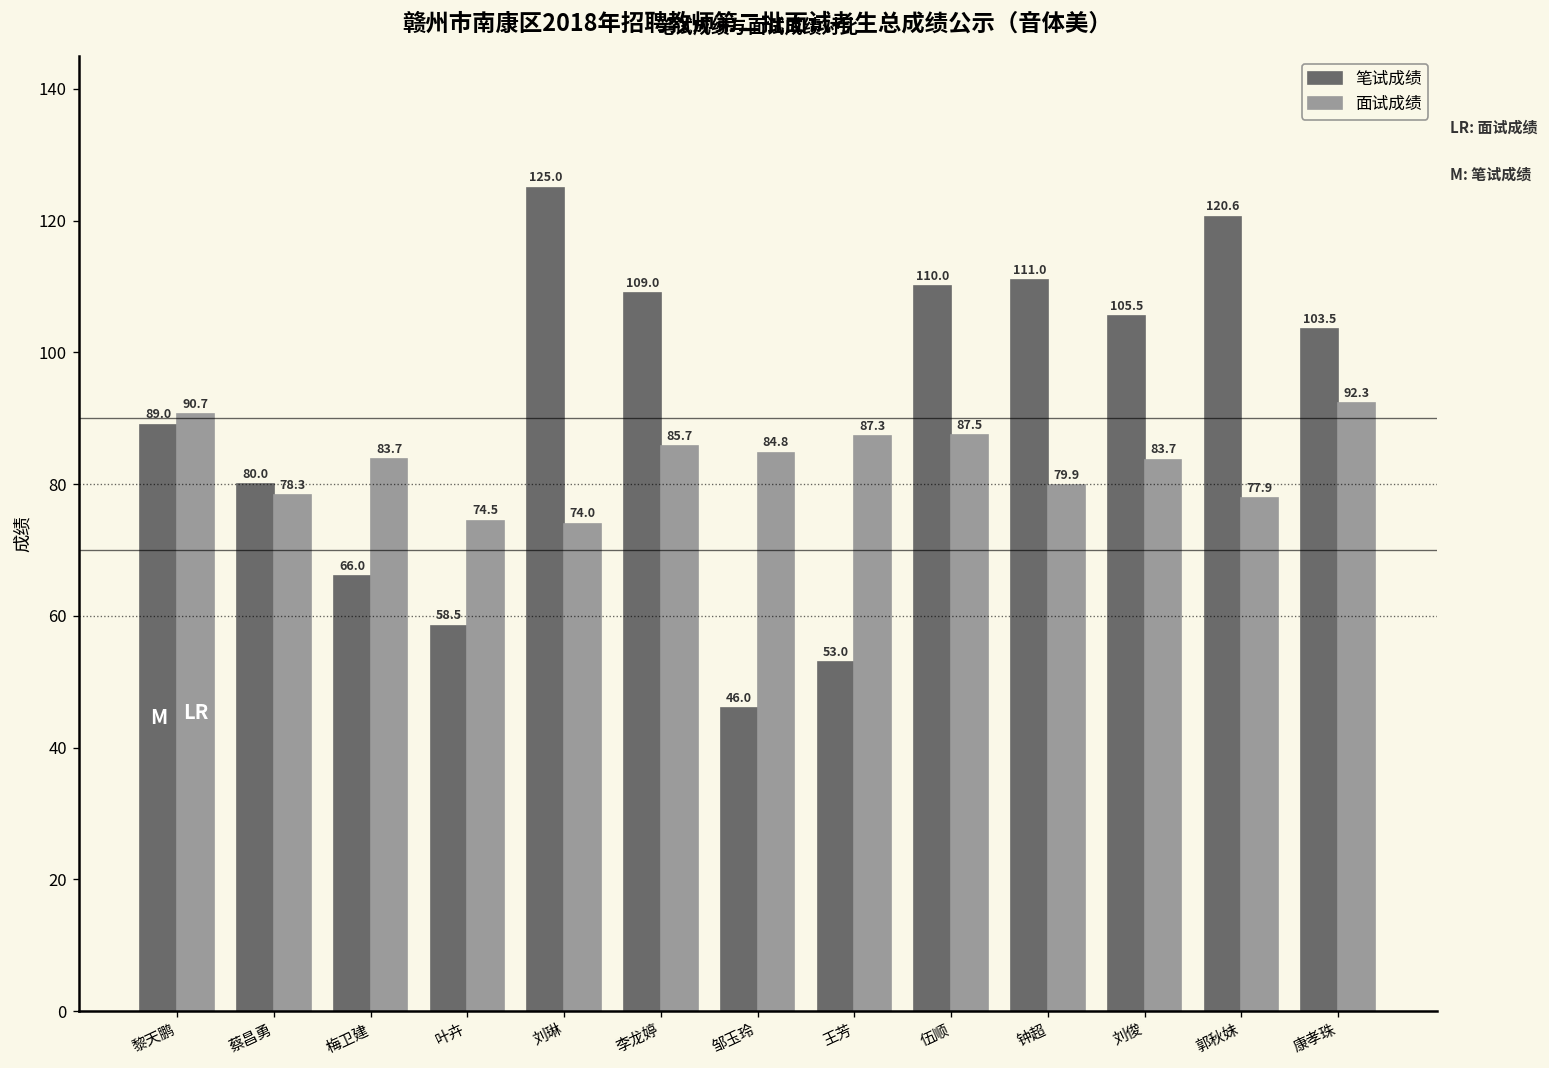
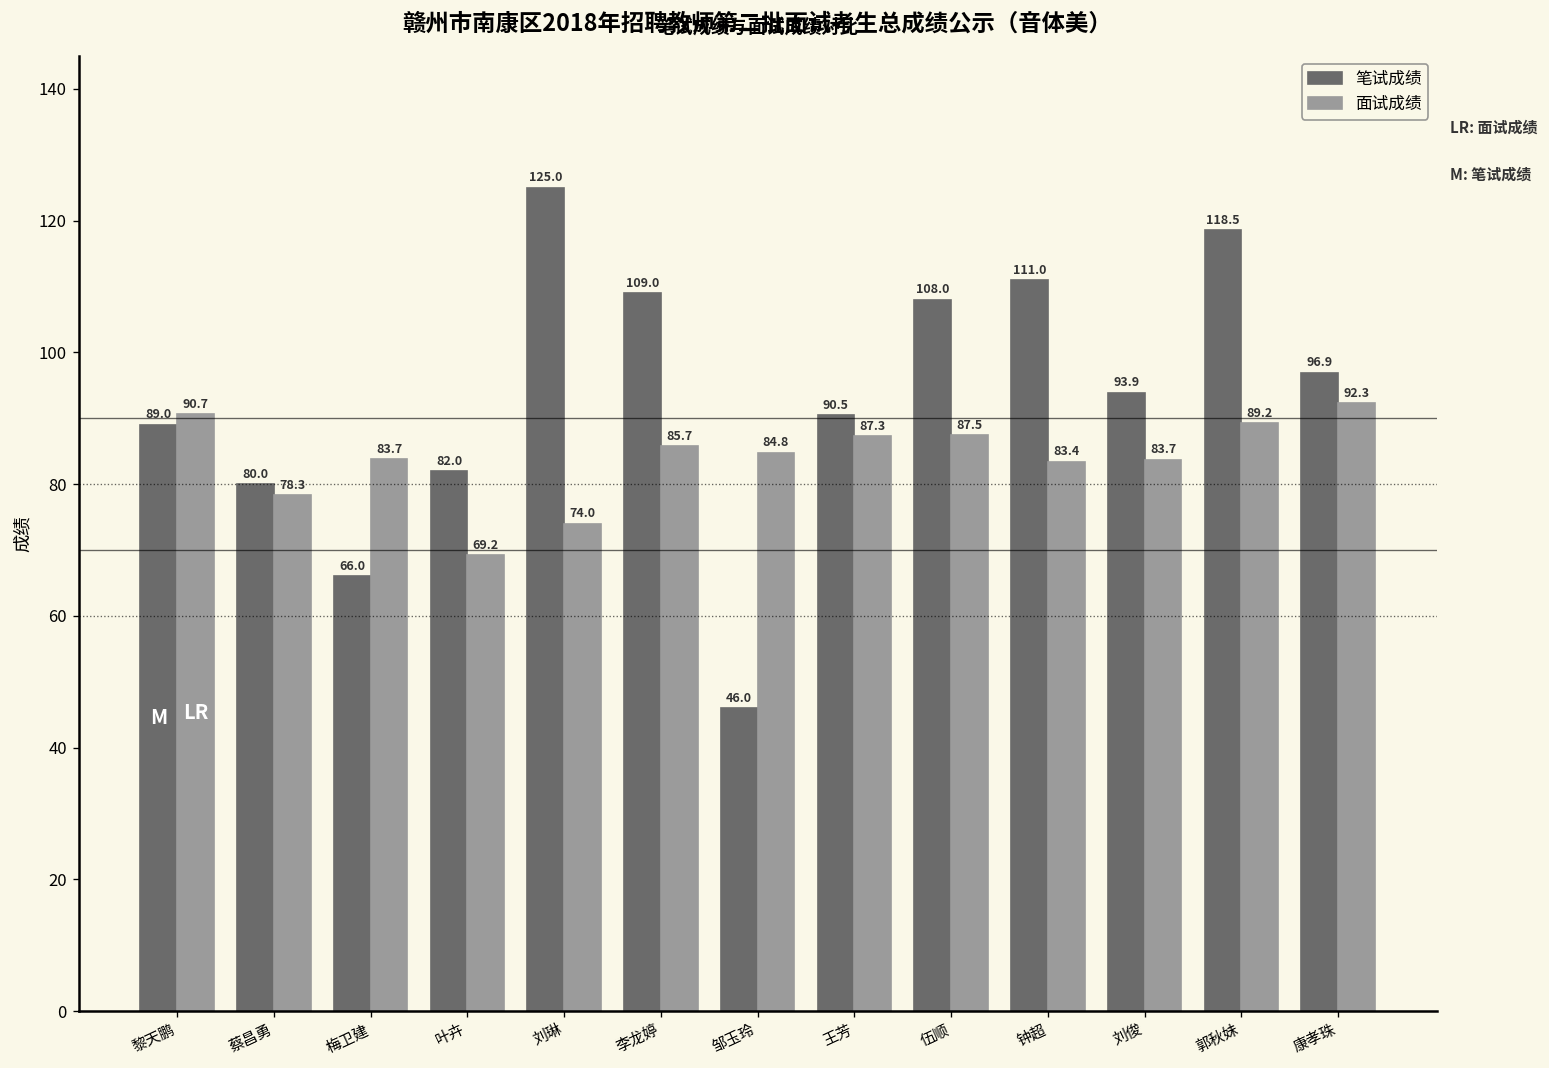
  {
    "笔试成绩": {
      "黎天鹏": 89.0,
      "蔡昌勇": 80.0,
      "梅卫建": 66.0,
-     "叶卉": 58.5,
+     "叶卉": 82.0,
      "刘琳": 125.0,
      "李龙婷": 109.0,
      "邹玉玲": 46.0,
-     "王芳": 53.0,
-     "伍顺": 110.0,
+     "王芳": 90.5,
+     "伍顺": 108.0,
      "钟超": 111.0,
-     "刘俊": 105.5,
-     "郭秋妹": 120.6,
-     "康孝珠": 103.5
+     "刘俊": 93.9,
+     "郭秋妹": 118.5,
+     "康孝珠": 96.9
    },
    "面试成绩": {
      "黎天鹏": 90.7,
      "蔡昌勇": 78.3,
      "梅卫建": 83.7,
-     "叶卉": 74.5,
+     "叶卉": 69.2,
      "刘琳": 74.0,
      "李龙婷": 85.7,
      "邹玉玲": 84.8,
      "王芳": 87.3,
      "伍顺": 87.5,
-     "钟超": 79.9,
+     "钟超": 83.4,
      "刘俊": 83.7,
-     "郭秋妹": 77.9,
+     "郭秋妹": 89.2,
      "康孝珠": 92.3
    }
  }
